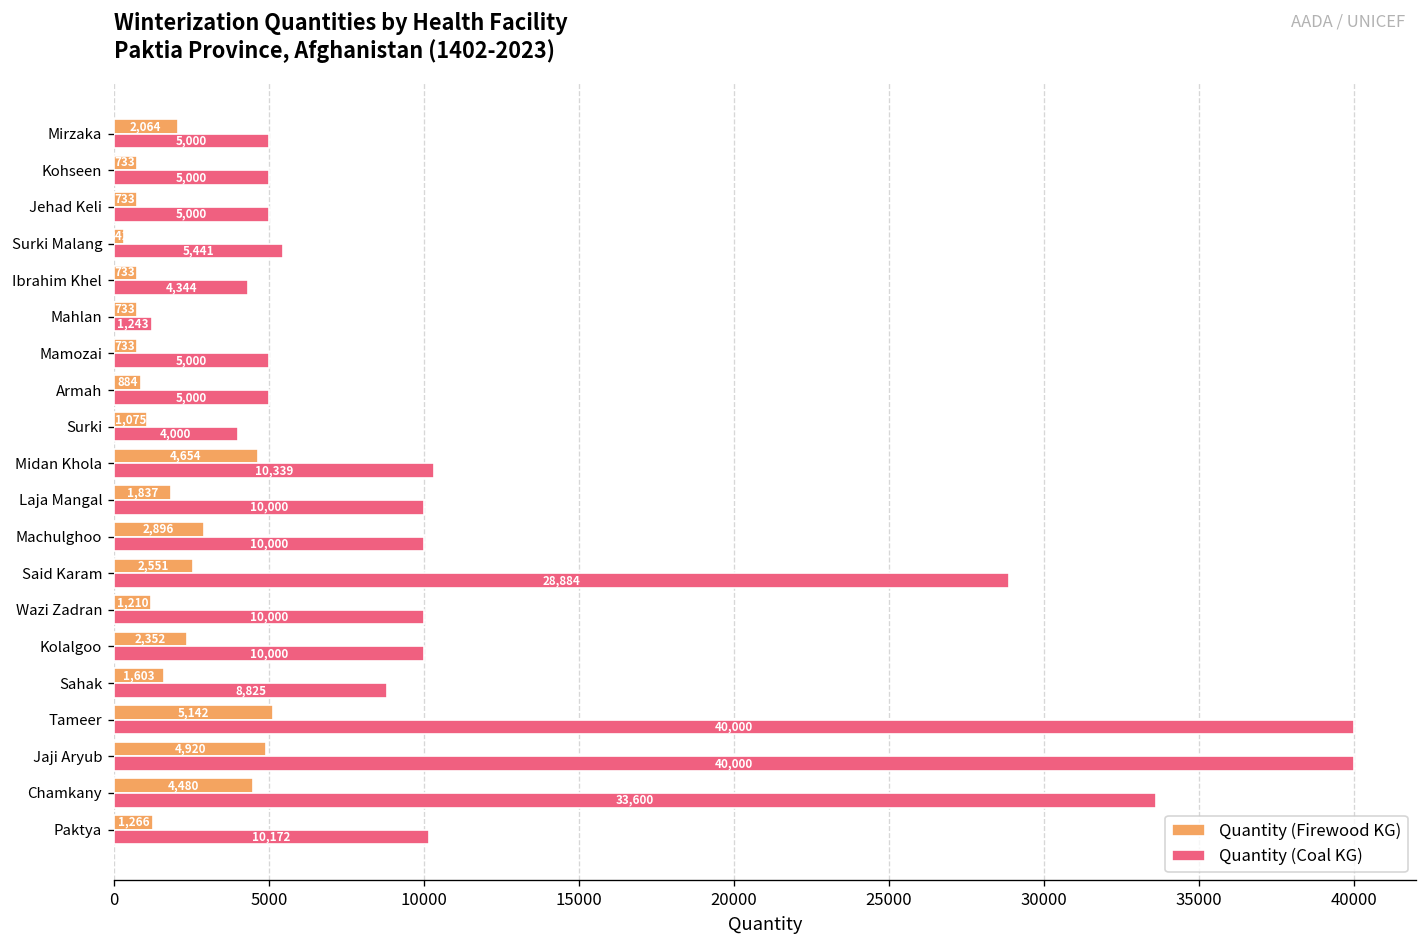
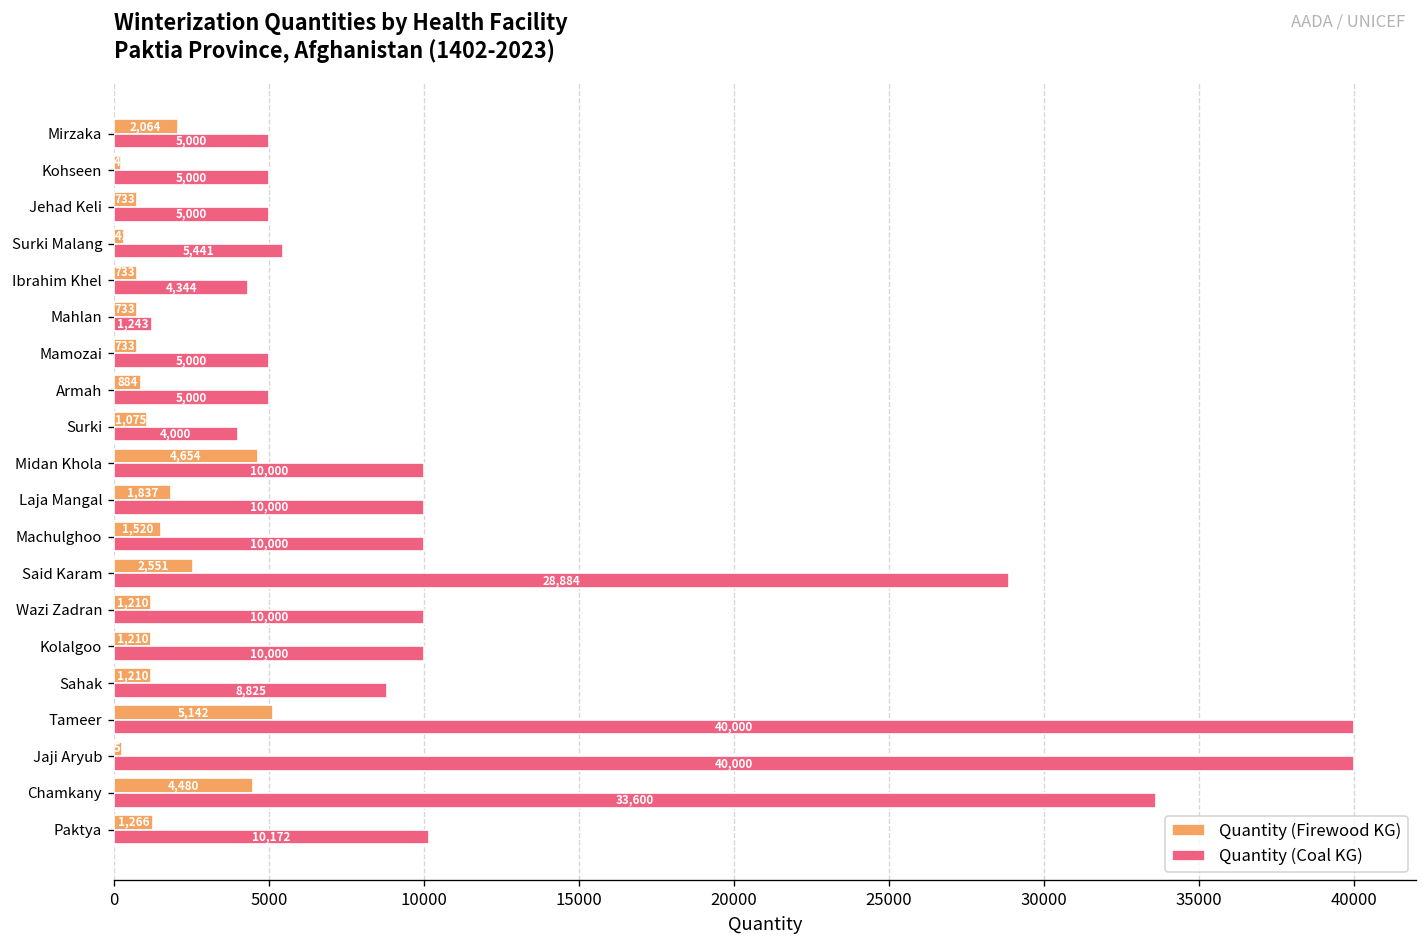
  {
    "Quantity (Firewood KG)": {
      "Mirzaka": "2,064",
-     "Kohseen": "700",
+     "Kohseen": "200",
      "Jehad Keli": "733",
      "Ibrahim Khel": "733",
      "Mahlan": "733",
      "Mamozai": "733",
      "Armah": "884",
      "Surki": "1,075",
      "Midan Khola": "4,654",
      "Laja Mangal": "1,837",
-     "Machulghoo": "2,896",
+     "Machulghoo": "1,520",
      "Said Karam": "2,551",
      "Wazi Zadran": "1,210",
-     "Kolalgoo": "2,352",
-     "Sahak": "1,603",
+     "Kolalgoo": "1,210",
+     "Sahak": "1,210",
      "Tameer": "5,142",
-     "Jaji Aryub": "4900",
+     "Jaji Aryub": "300",
      "Chamkany": "4,480",
      "Paktya": "1,266"
    },
    "Quantity (Coal KG)": {
      "Mirzaka": "5,000",
      "Kohseen": "5,000",
      "Jehad Keli": "5,000",
      "Surki Malang": "5,441",
      "Ibrahim Khel": "4,344",
      "Mahlan": "1,243",
      "Mamozai": "5,000",
      "Armah": "5,000",
      "Surki": "4,000",
-     "Midan Khola": "10,339",
+     "Midan Khola": "10,000",
      "Laja Mangal": "10,000",
      "Machulghoo": "10,000",
      "Said Karam": "28,884",
      "Wazi Zadran": "10,000",
      "Kolalgoo": "10,000",
      "Sahak": "8,825",
      "Tameer": "40,000",
      "Jaji Aryub": "40,000",
      "Chamkany": "33,600",
      "Paktya": "10,172"
    }
  }
